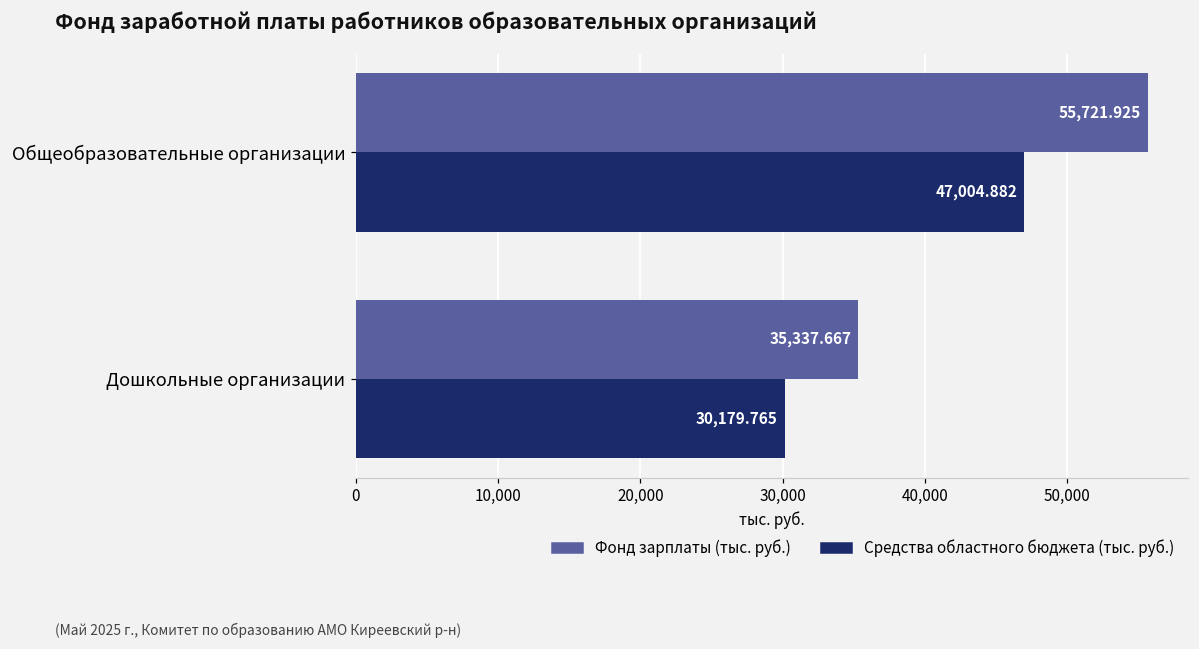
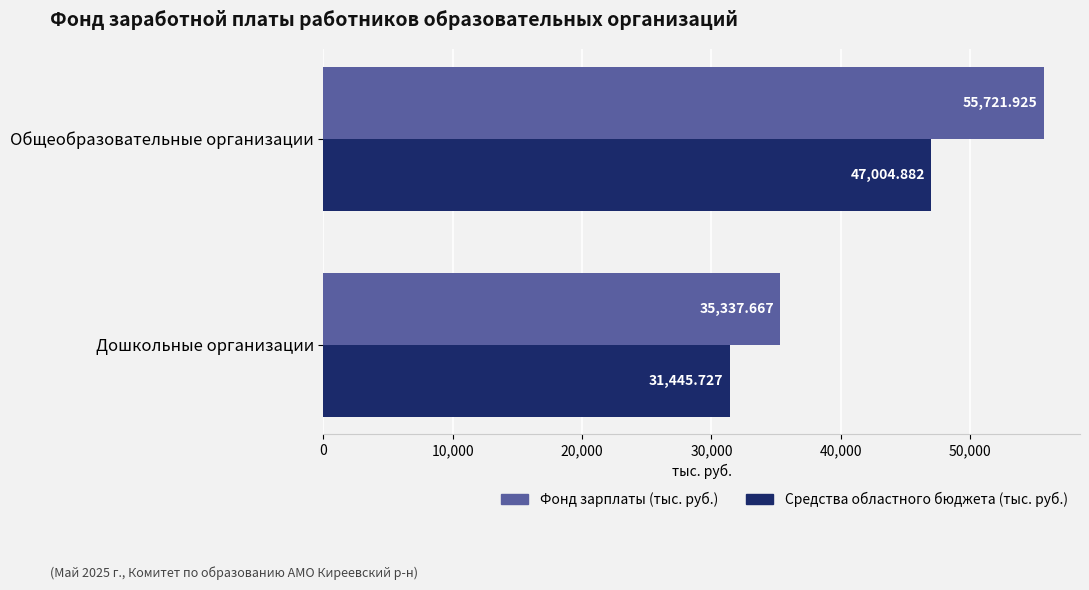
  {
    "Фонд зарплаты (тыс. руб.)": {
      "Общеобразовательные организации": "55,721.925",
      "Дошкольные организации": "35,337.667"
    },
    "Средства областного бюджета (тыс. руб.)": {
      "Общеобразовательные организации": "47,004.882",
-     "Дошкольные организации": "30,179.765"
+     "Дошкольные организации": "31,445.727"
    }
  }
